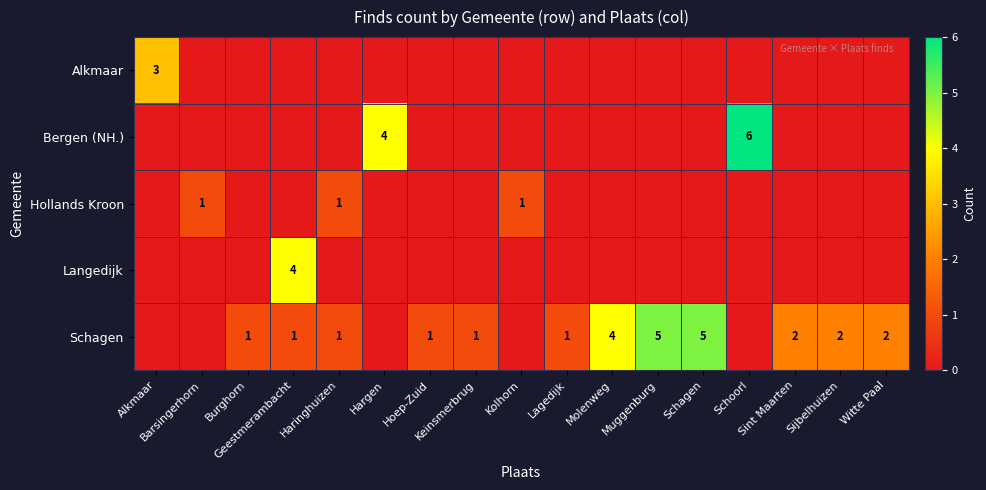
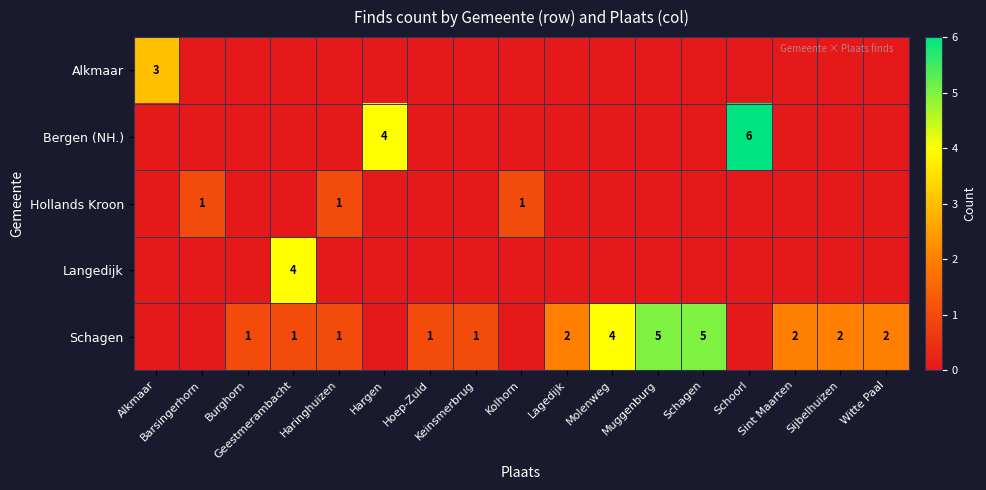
  {
    "Alkmaar": {
      "Alkmaar": 3
    },
    "Bergen (NH.)": {
      "Hargen": 4,
      "Schoorl": 6
    },
    "Hollands Kroon": {
      "Barsingerhorn": 1,
      "Haringhuizen": 1,
      "Kolhorn": 1
    },
    "Langedijk": {
      "Geestmerambacht": 4
    },
    "Schagen": {
      "Burghorn": 1,
      "Geestmerambacht": 1,
      "Haringhuizen": 1,
      "Hoep-Zuid": 1,
      "Keinsmerbrug": 1,
-     "Lagedijk": 1,
+     "Lagedijk": 2,
      "Molenweg": 4,
      "Muggenburg": 5,
      "Schagen": 5,
      "Sint Maarten": 2,
      "Sijbelhuizen": 2,
      "Witte Paal": 2
    }
  }
